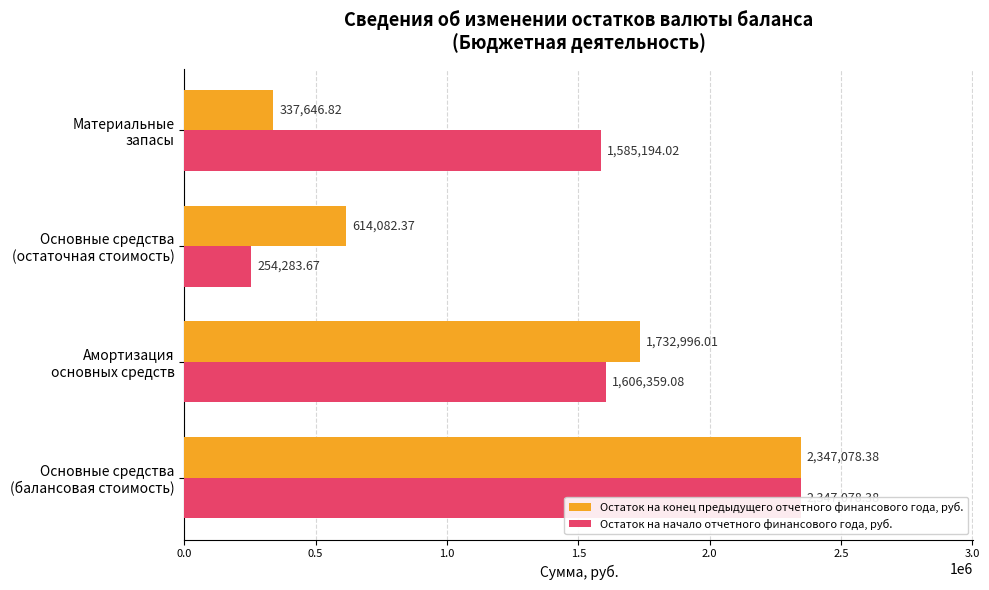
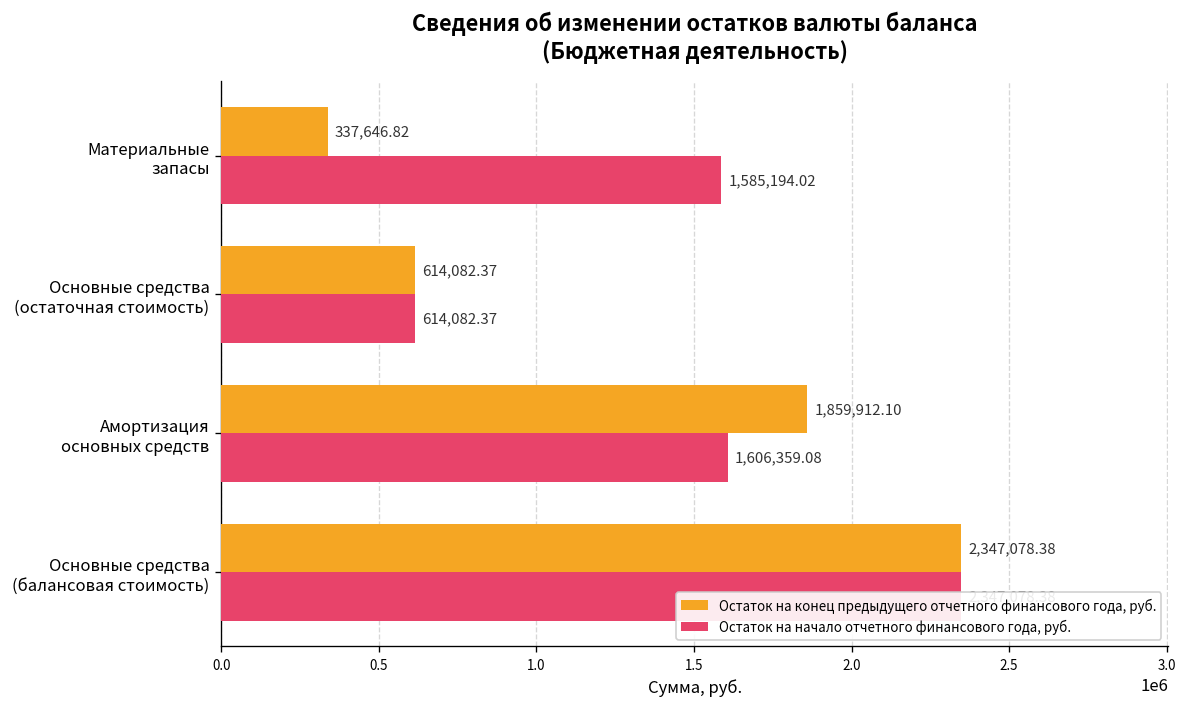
  {
    "Остаток на конец предыдущего отчетного финансового года, руб.": {
      "Материальные запасы": "337,646.82",
      "Основные средства (остаточная стоимость)": "614,082.37",
-     "Амортизация основных средств": "1,732,996.01",
+     "Амортизация основных средств": "1,859,912.10",
      "Основные средства (балансовая стоимость)": "2,347,078.38"
    },
    "Остаток на начало отчетного финансового года, руб.": {
      "Материальные запасы": "1,585,194.02",
-     "Основные средства (остаточная стоимость)": "254,283.67",
+     "Основные средства (остаточная стоимость)": "614,082.37",
      "Амортизация основных средств": "1,606,359.08"
    }
  }
